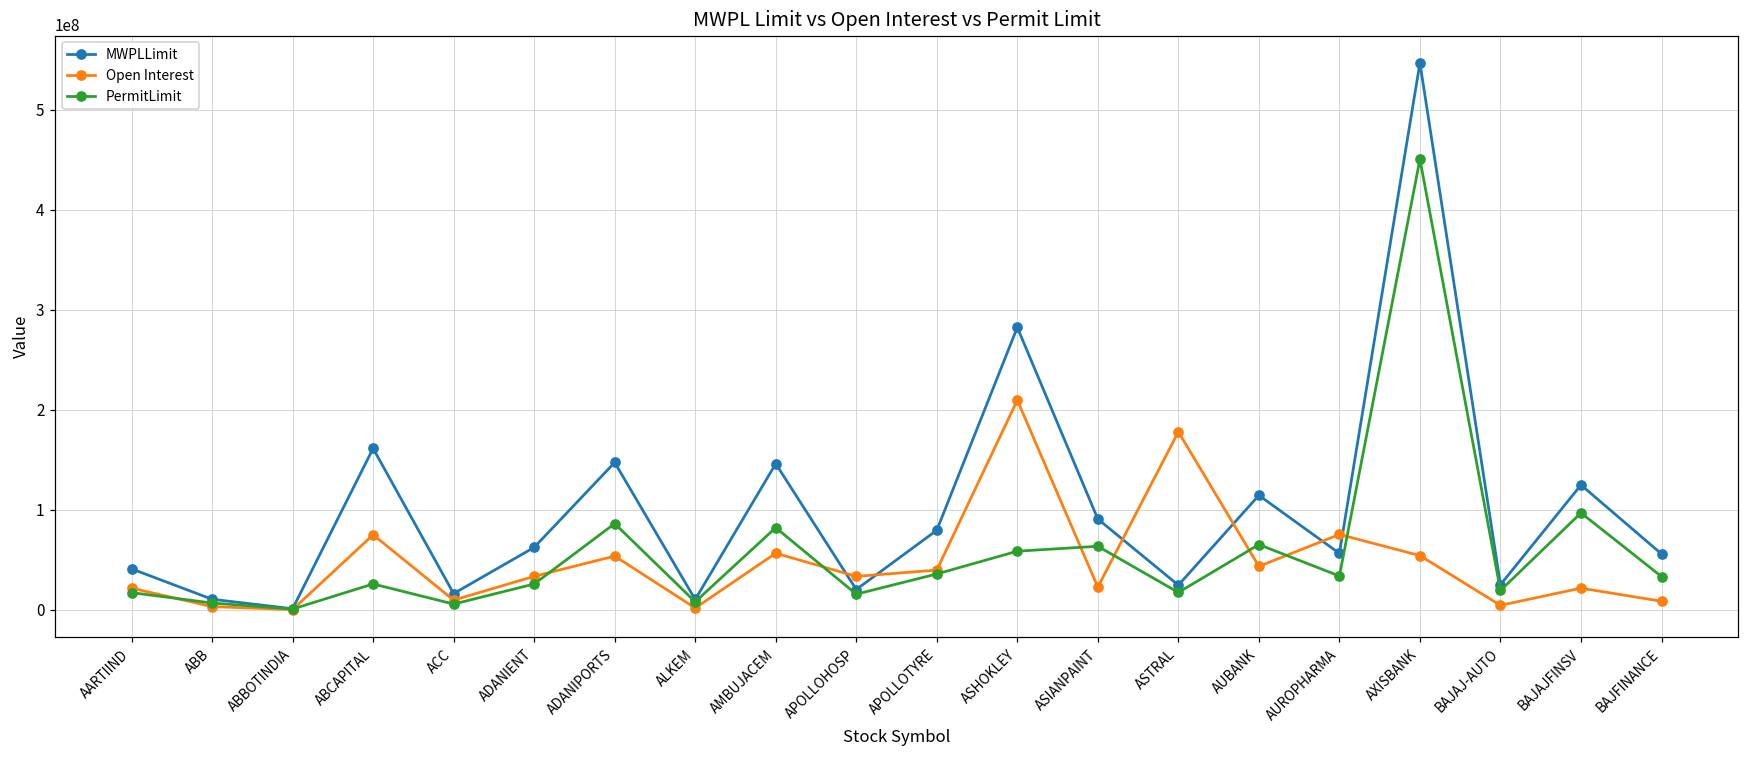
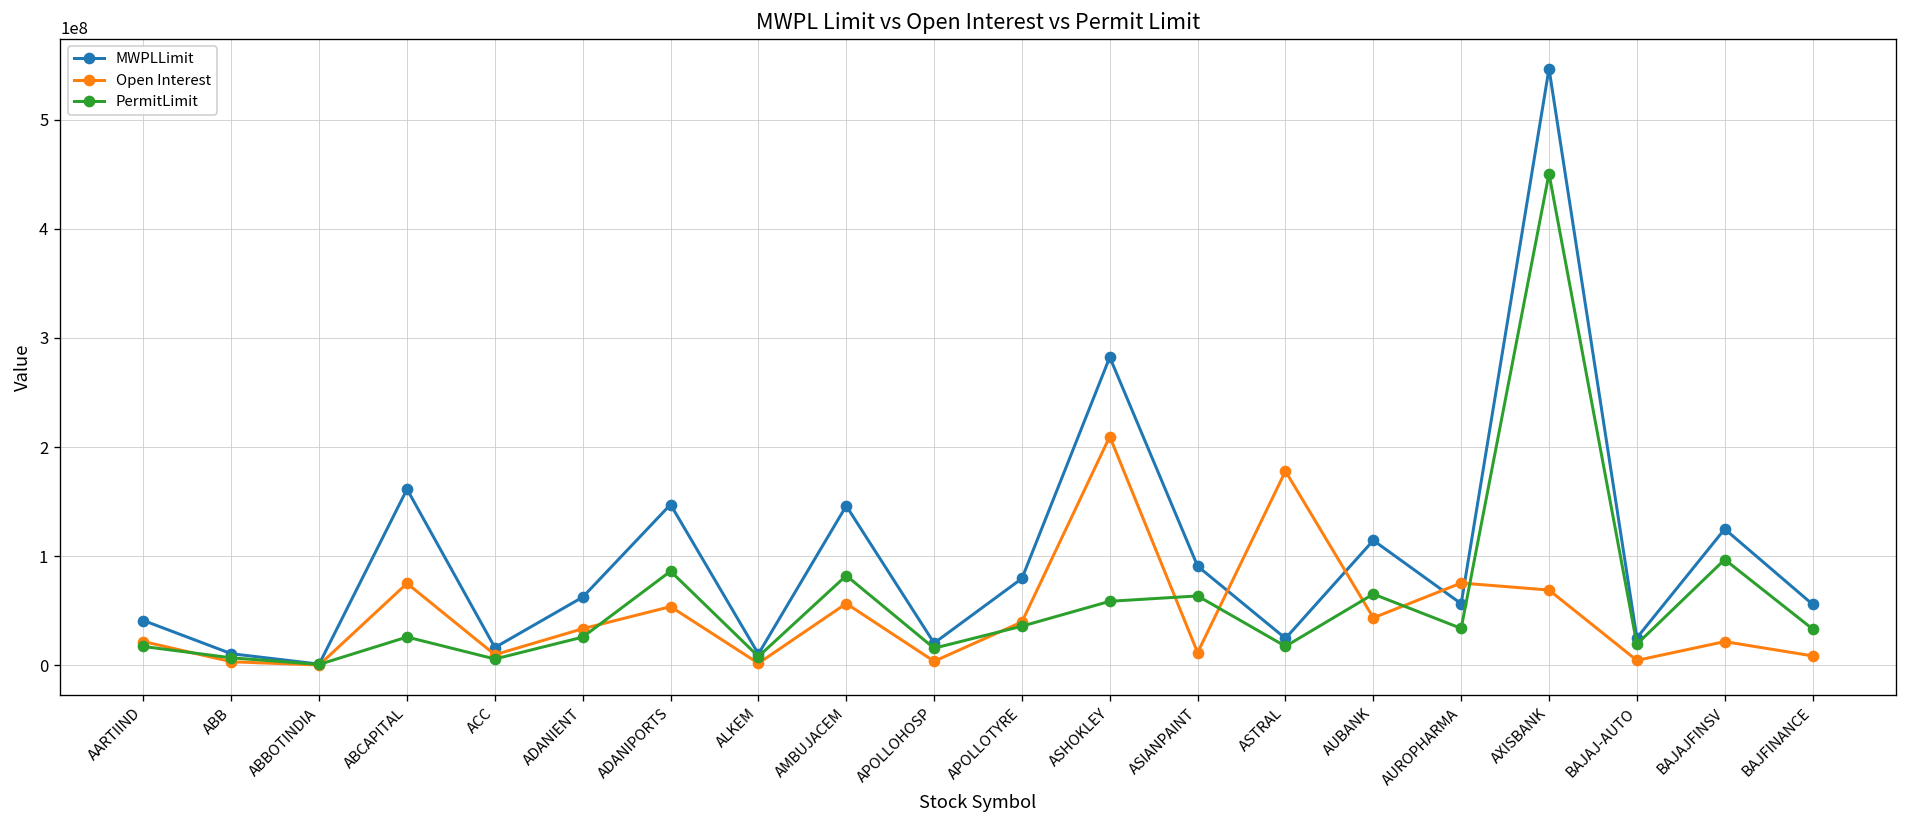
  {
    "MWPLLimit": {
      "AARTIIND": 40000000,
      "ABB": 10000000,
      "ABCAPITAL": 160000000,
      "ACC": 20000000,
      "ADANIENT": 60000000,
      "ADANIPORTS": 150000000,
      "AMBUJACEM": 150000000,
      "APOLLOHOSP": 20000000,
      "APOLLOTYRE": 80000000,
      "ASHOKLEY": 280000000,
      "ASIANPAINT": 90000000,
      "ASTRAL": 20000000,
      "AUBANK": 110000000,
      "AUROPHARMA": 60000000,
      "AXISBANK": 550000000,
      "BAJAJ-AUTO": 30000000,
      "BAJAJFINSV": 120000000,
      "BAJFINANCE": 60000000
    },
    "Open Interest": {
      "AARTIIND": 20000000,
      "ABB": 0,
      "ABCAPITAL": 80000000,
      "ACC": 10000000,
      "ADANIENT": 30000000,
      "ADANIPORTS": 50000000,
      "ALKEM": 0,
      "AMBUJACEM": 60000000,
-     "APOLLOHOSP": 30000000,
+     "APOLLOHOSP": 0,
      "APOLLOTYRE": 40000000,
      "ASHOKLEY": 210000000,
-     "ASIANPAINT": 20000000,
+     "ASIANPAINT": 10000000,
      "ASTRAL": 180000000,
      "AUBANK": 40000000,
      "AUROPHARMA": 80000000,
-     "AXISBANK": 50000000,
+     "AXISBANK": 70000000,
      "BAJAJ-AUTO": 0,
      "BAJAJFINSV": 20000000,
      "BAJFINANCE": 10000000
    },
    "PermitLimit": {
      "AARTIIND": 20000000,
      "ABB": 10000000,
      "ABCAPITAL": 30000000,
      "ACC": 10000000,
      "ADANIENT": 30000000,
      "ADANIPORTS": 90000000,
      "AMBUJACEM": 80000000,
      "APOLLOHOSP": 20000000,
      "APOLLOTYRE": 40000000,
      "ASHOKLEY": 60000000,
      "ASIANPAINT": 60000000,
      "ASTRAL": 20000000,
      "AUBANK": 70000000,
      "AUROPHARMA": 30000000,
      "AXISBANK": 450000000,
      "BAJAJ-AUTO": 20000000,
      "BAJAJFINSV": 100000000,
      "BAJFINANCE": 30000000
    }
  }
